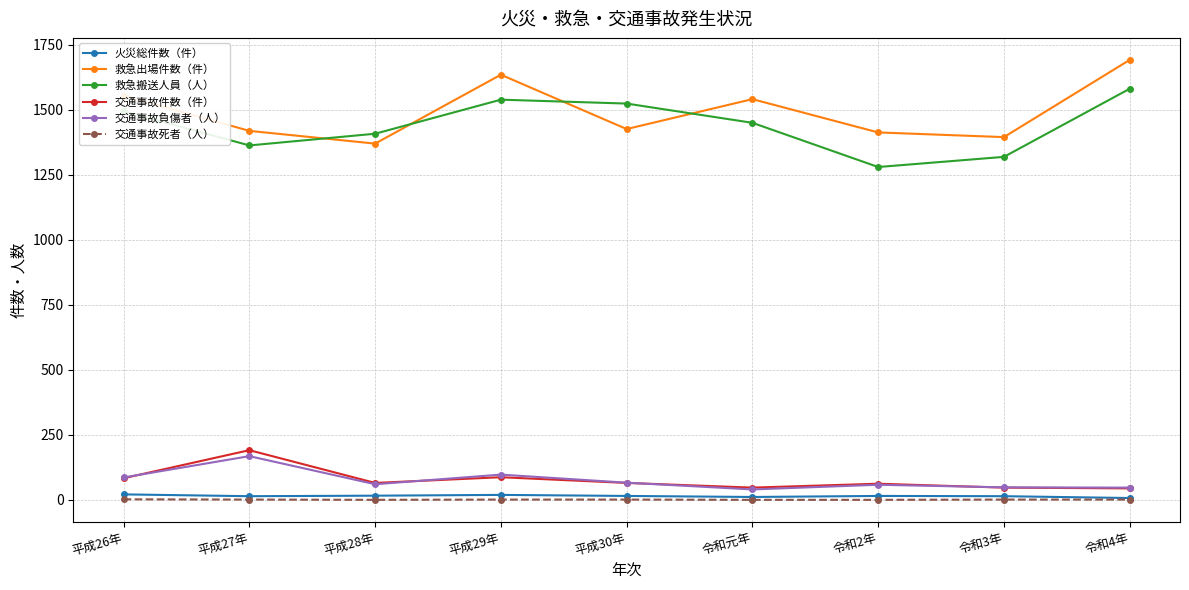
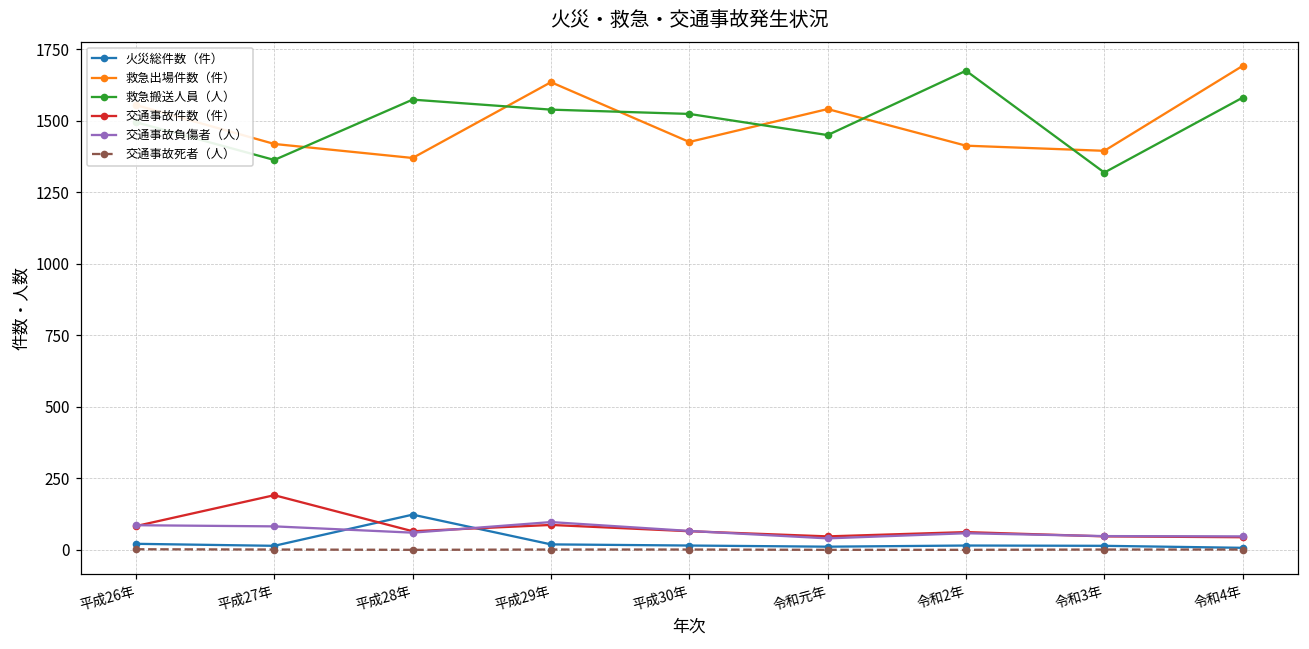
  {
    "火災総件数（件）": {
      "平成26年": 20,
      "平成27年": 10,
-     "平成28年": 20,
+     "平成28年": 120,
      "平成29年": 20,
      "平成30年": 20,
      "令和元年": 10,
      "令和2年": 20,
      "令和3年": 10
    },
    "救急出場件数（件）": {
      "平成27年": 1420,
      "平成28年": 1370,
      "平成29年": 1640,
      "平成30年": 1430,
      "令和元年": 1540,
      "令和2年": 1410,
      "令和3年": 1400,
      "令和4年": 1690
    },
    "救急搬送人員（人）": {
      "平成27年": 1360,
-     "平成28年": 1410,
+     "平成28年": 1570,
      "平成29年": 1540,
      "平成30年": 1520,
      "令和元年": 1450,
-     "令和2年": 1280,
+     "令和2年": 1680,
      "令和3年": 1320,
      "令和4年": 1580
    },
    "交通事故件数（件）": {
      "平成27年": 190,
      "平成29年": 90
    },
    "交通事故負傷者（人）": {
-     "平成27年": 170,
+     "平成27年": 80,
      "平成29年": 100
    },
    "交通事故死者（人）": {
      "平成26年": 0,
      "平成27年": 0,
      "平成28年": 0,
      "平成29年": 0,
      "平成30年": 0,
      "令和元年": 0,
      "令和2年": 0,
      "令和3年": 0
    }
  }
